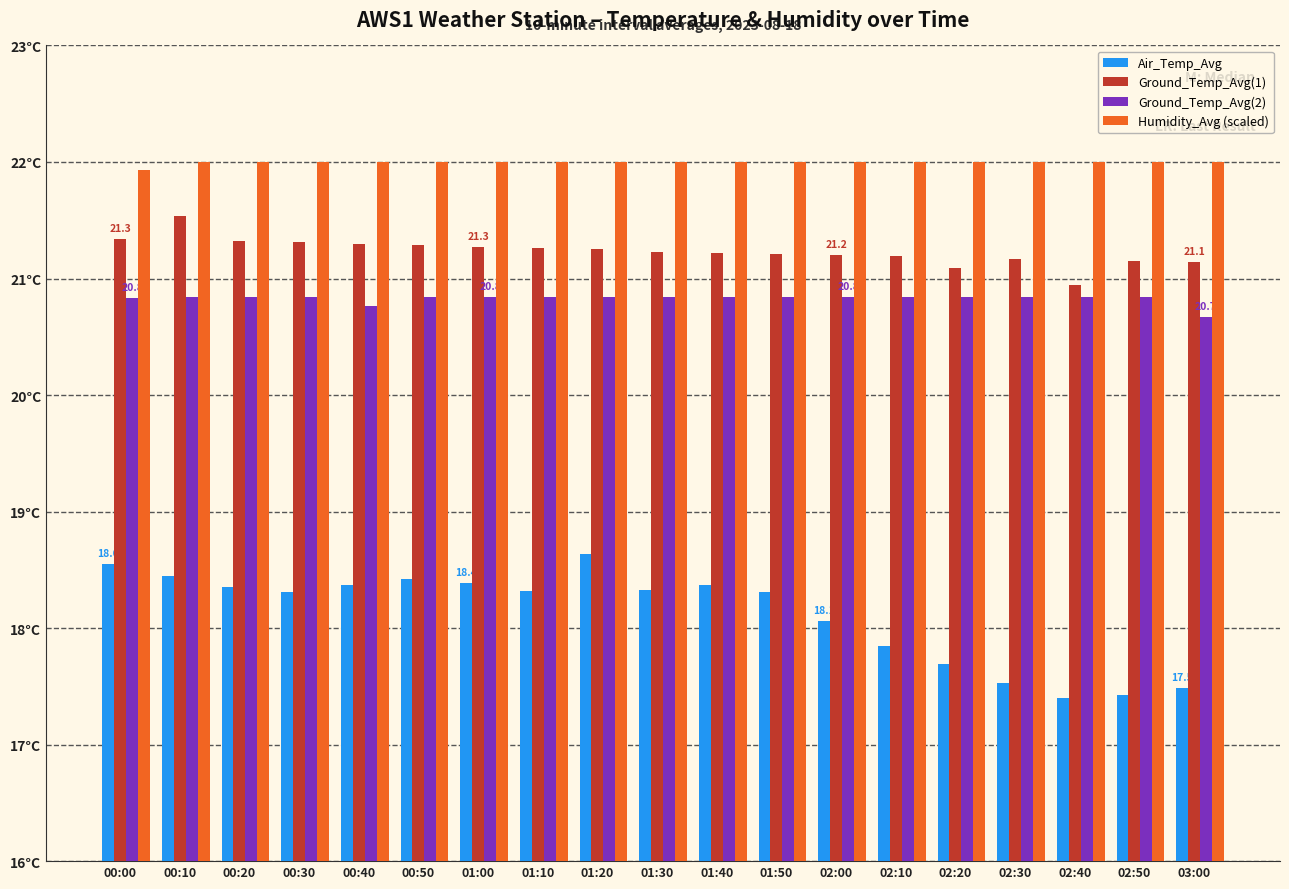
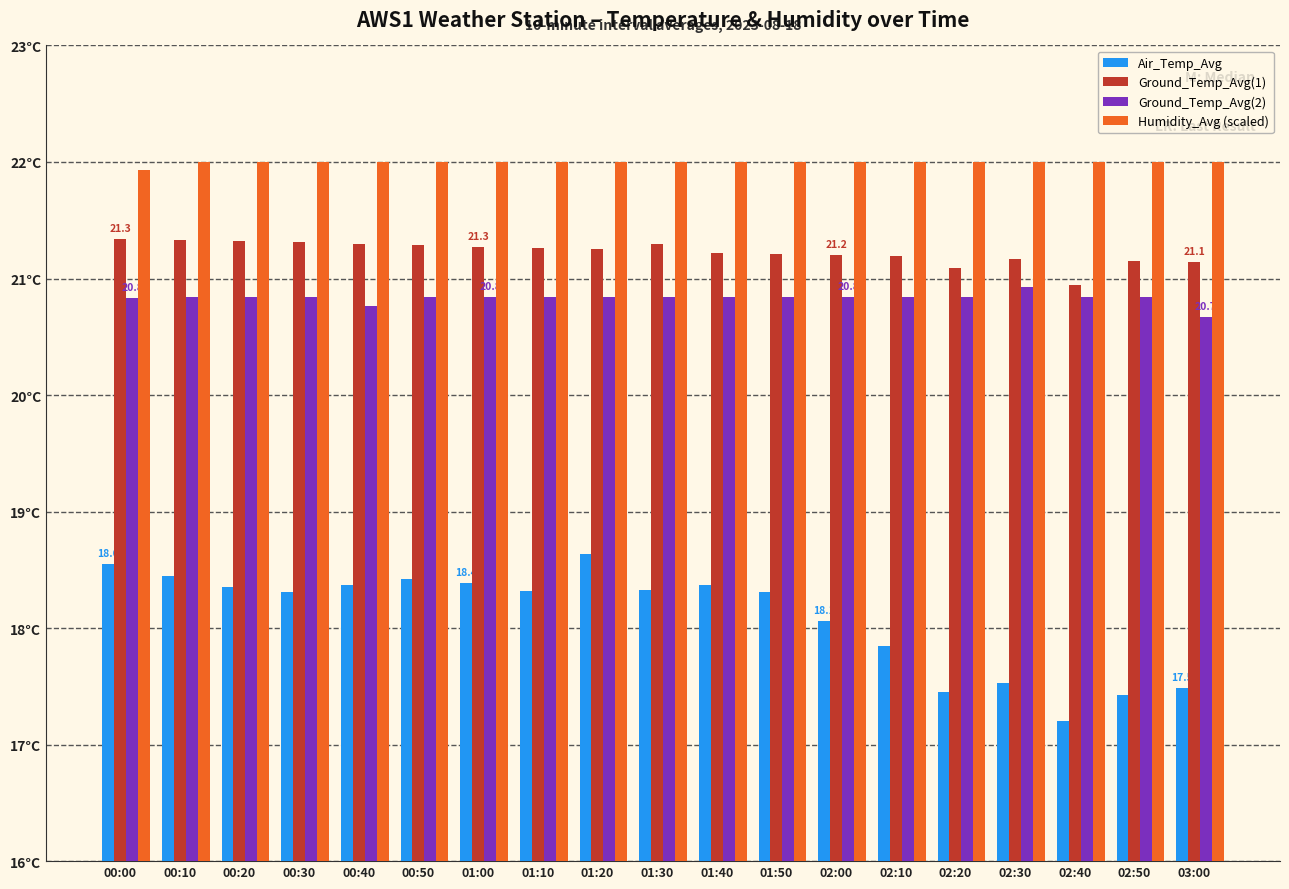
  {
    "Air_Temp_Avg": {
      "00:10": "18.45°C",
      "00:20": "18.35°C",
      "00:30": "18.31°C",
      "00:40": "18.37°C",
      "00:50": "18.42°C",
      "01:10": "18.32°C",
      "01:20": "18.64°C",
      "01:30": "18.33°C",
      "01:40": "18.37°C",
      "01:50": "18.31°C",
      "02:10": "17.85°C",
-     "02:20": "17.69°C",
+     "02:20": "17.45°C",
      "02:30": "17.53°C",
-     "02:40": "17.4°C",
+     "02:40": "17.2°C",
      "02:50": "17.43°C"
    },
    "Ground_Temp_Avg(1)": {
-     "00:10": "21.54°C",
+     "00:10": "21.33°C",
      "00:20": "21.32°C",
      "00:30": "21.31°C",
      "00:40": "21.30°C",
      "00:50": "21.29°C",
      "01:10": "21.26°C",
      "01:20": "21.25°C",
-     "01:30": "21.23°C",
+     "01:30": "21.30°C",
      "01:40": "21.22°C",
      "01:50": "21.21°C",
      "02:10": "21.19°C",
      "02:20": "21.09°C",
      "02:30": "21.17°C",
      "02:40": "20.94°C",
      "02:50": "21.15°C"
    },
    "Ground_Temp_Avg(2)": {
      "00:10": "20.84°C",
      "00:20": "20.84°C",
      "00:30": "20.84°C",
      "00:40": "20.76°C",
      "00:50": "20.84°C",
      "01:10": "20.84°C",
      "01:20": "20.84°C",
      "01:30": "20.84°C",
      "01:40": "20.84°C",
      "01:50": "20.84°C",
      "02:10": "20.84°C",
      "02:20": "20.84°C",
-     "02:30": "20.84°C",
+     "02:30": "20.93°C",
      "02:40": "20.84°C",
      "02:50": "20.84°C"
    },
    "Humidity_Avg (scaled)": {
      "00:00": "21.93°C",
      "00:10": "22.00°C",
      "00:20": "22.00°C",
      "00:30": "22.00°C",
      "00:40": "22.00°C",
      "00:50": "22.00°C",
      "01:00": "22.00°C",
      "01:10": "22.00°C",
      "01:20": "22.00°C",
      "01:30": "22.00°C",
      "01:40": "22.00°C",
      "01:50": "22.00°C",
      "02:00": "22.00°C",
      "02:10": "22.00°C",
      "02:20": "22.00°C",
      "02:30": "22.00°C",
      "02:40": "22.00°C",
      "02:50": "22.00°C",
      "03:00": "22.00°C"
    }
  }
